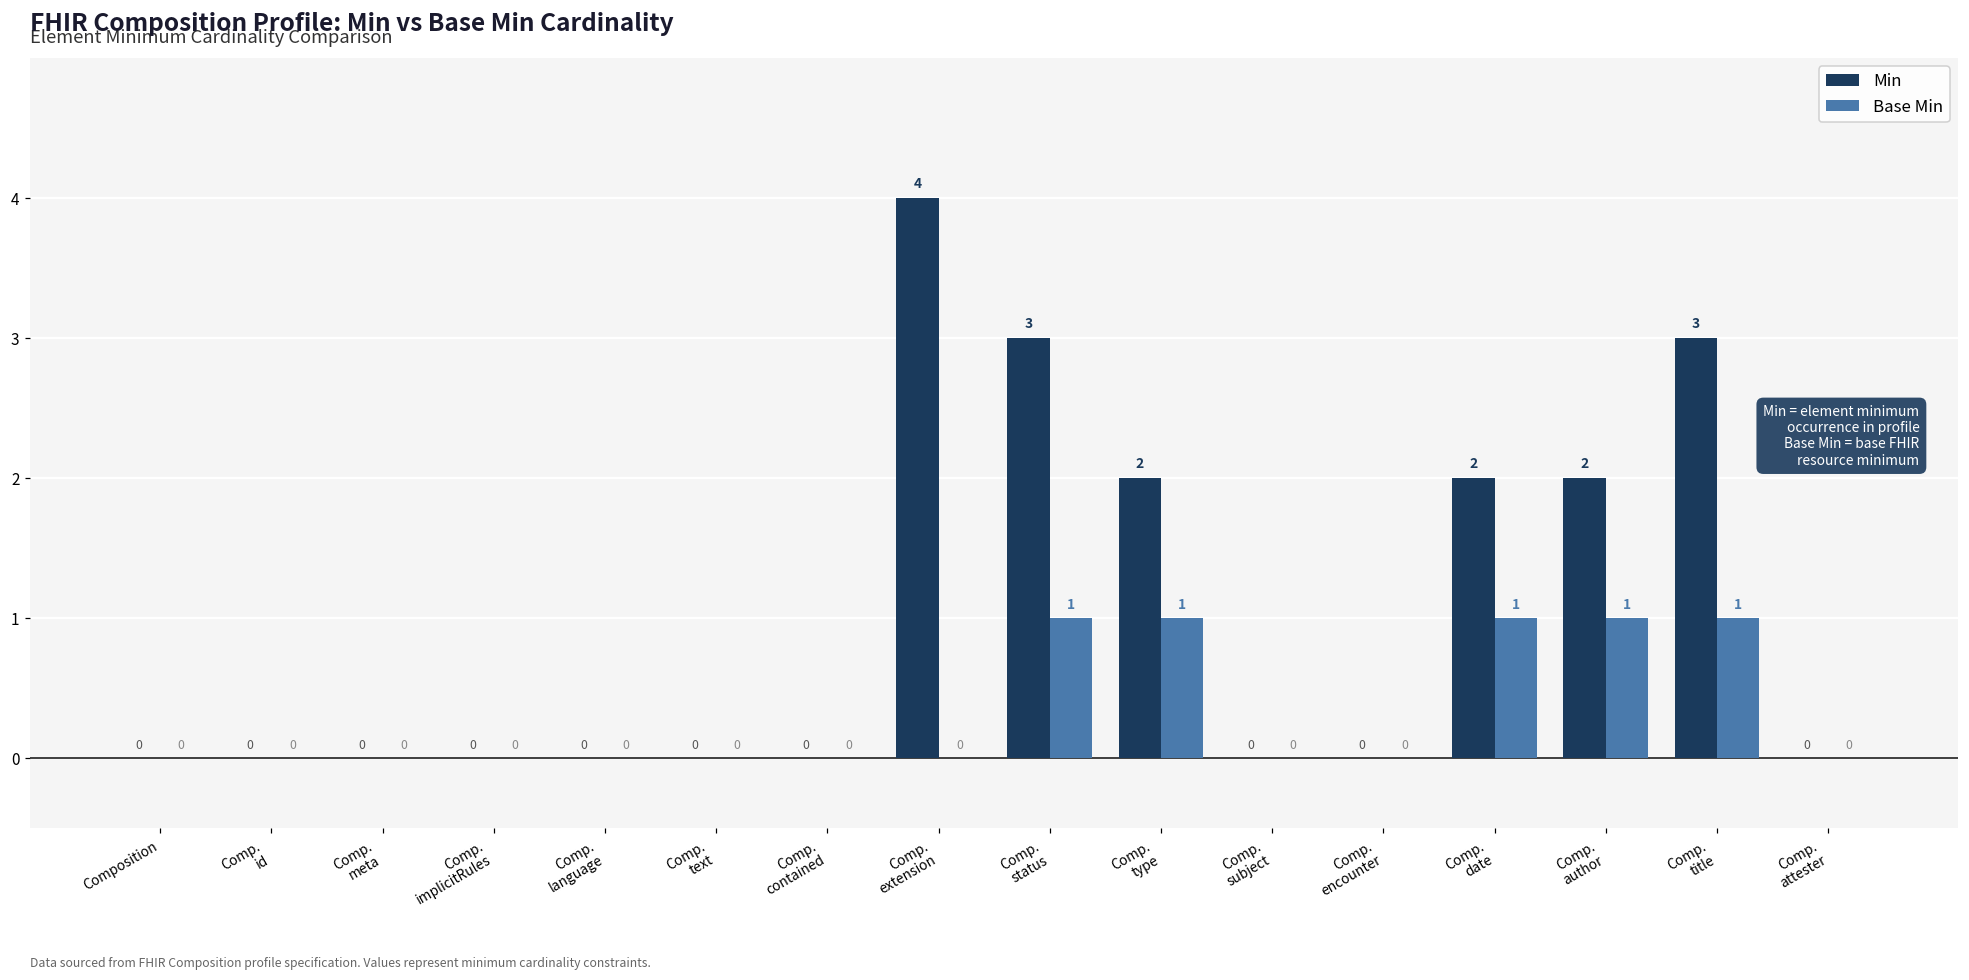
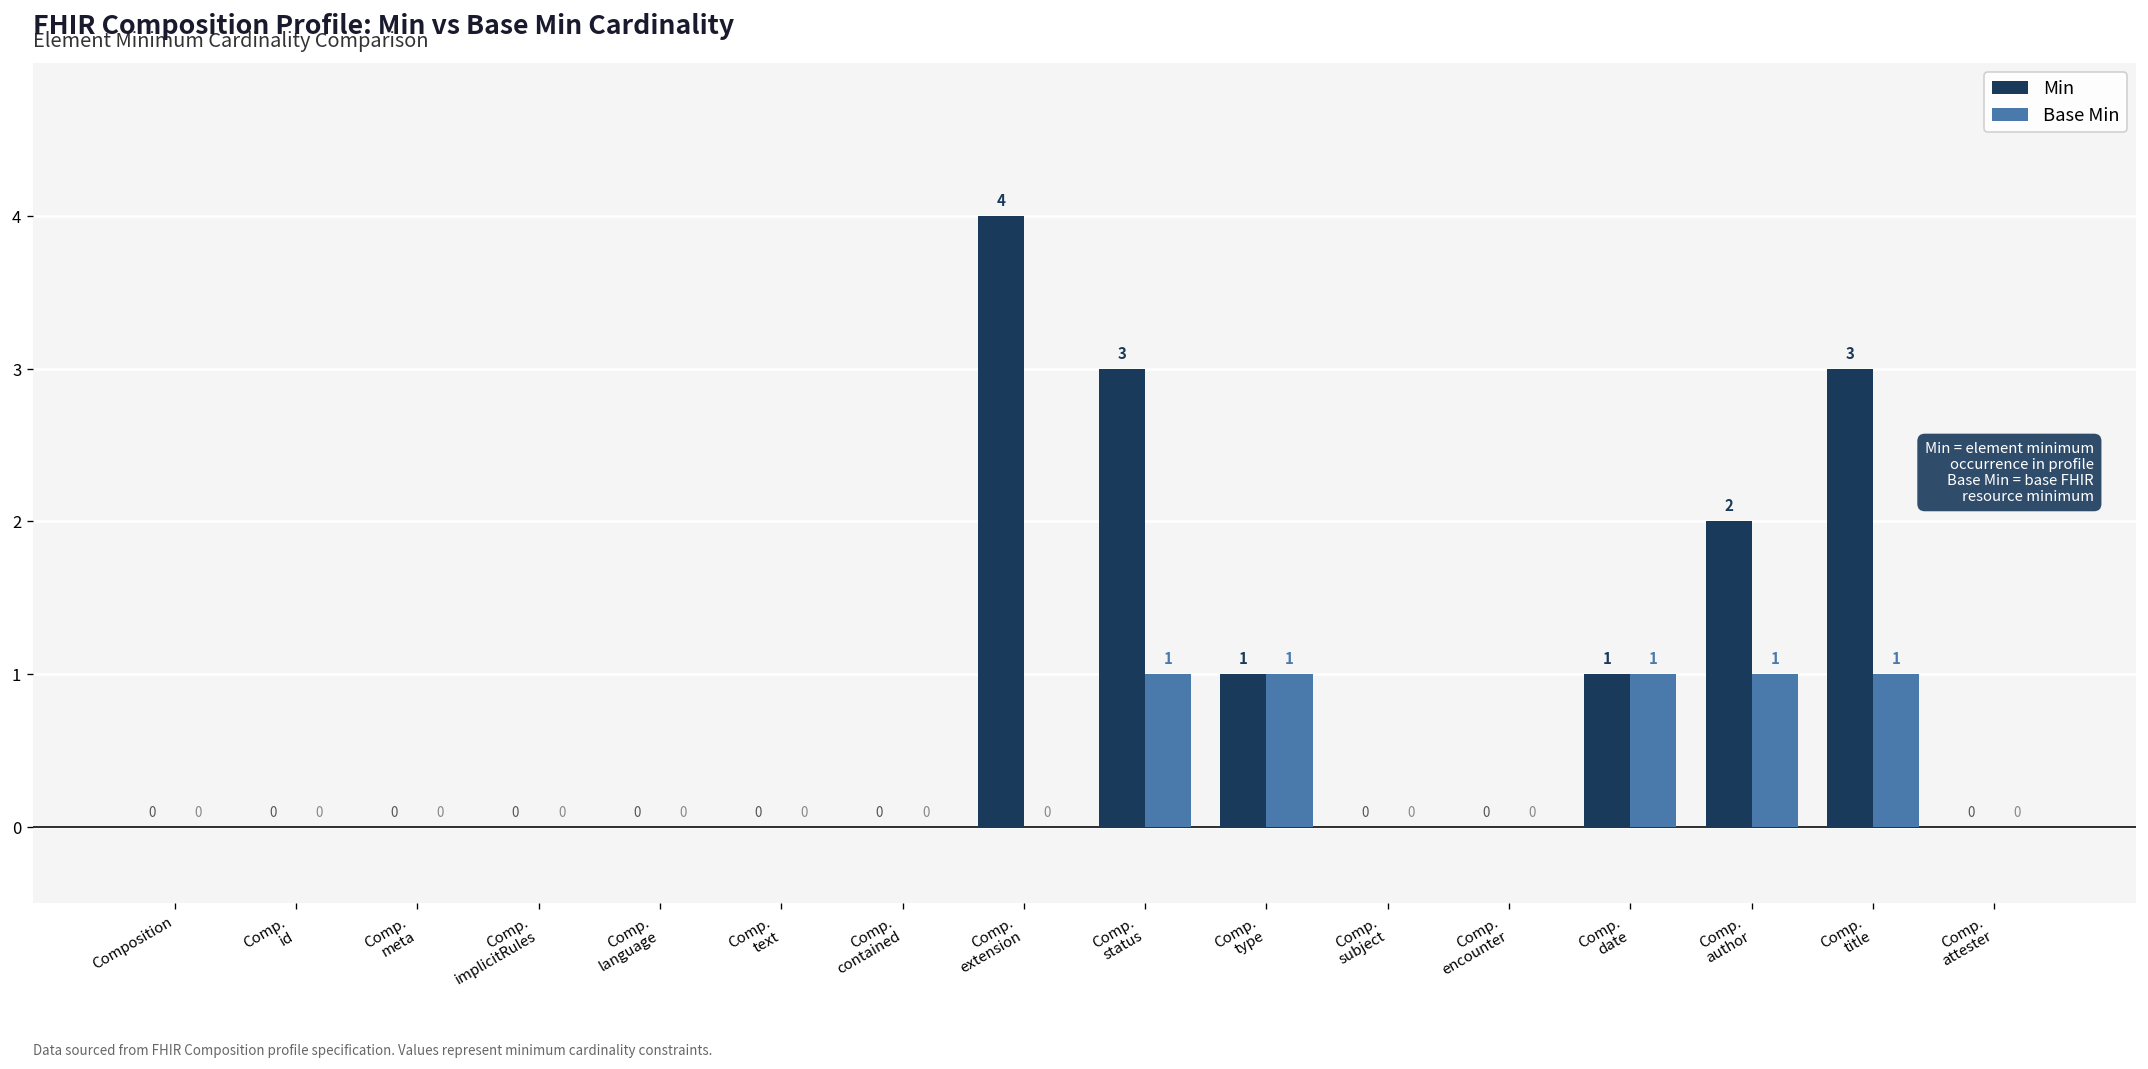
  {
    "Min": {
      "Composition": 0,
      "Comp. id": 0,
      "Comp. meta": 0,
      "Comp. implicitRules": 0,
      "Comp. language": 0,
      "Comp. text": 0,
      "Comp. contained": 0,
      "Comp. extension": 4,
      "Comp. status": 3,
-     "Comp. type": 2,
+     "Comp. type": 1,
      "Comp. subject": 0,
      "Comp. encounter": 0,
-     "Comp. date": 2,
+     "Comp. date": 1,
      "Comp. author": 2,
      "Comp. title": 3,
      "Comp. attester": 0
    },
    "Base Min": {
      "Composition": 0,
      "Comp. id": 0,
      "Comp. meta": 0,
      "Comp. implicitRules": 0,
      "Comp. language": 0,
      "Comp. text": 0,
      "Comp. contained": 0,
      "Comp. extension": 0,
      "Comp. status": 1,
      "Comp. type": 1,
      "Comp. subject": 0,
      "Comp. encounter": 0,
      "Comp. date": 1,
      "Comp. author": 1,
      "Comp. title": 1,
      "Comp. attester": 0
    }
  }
